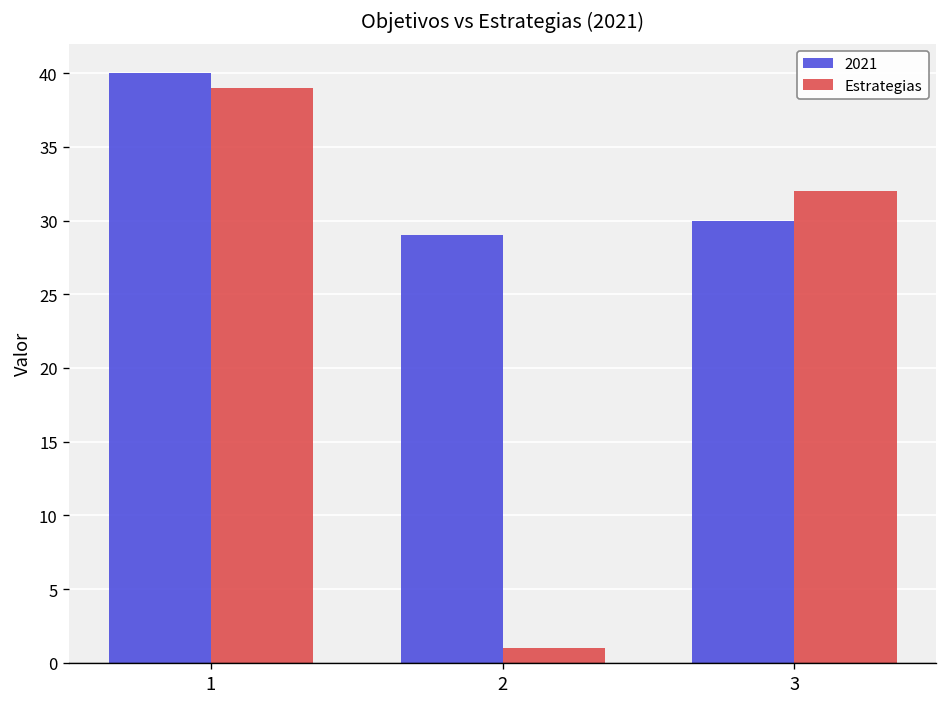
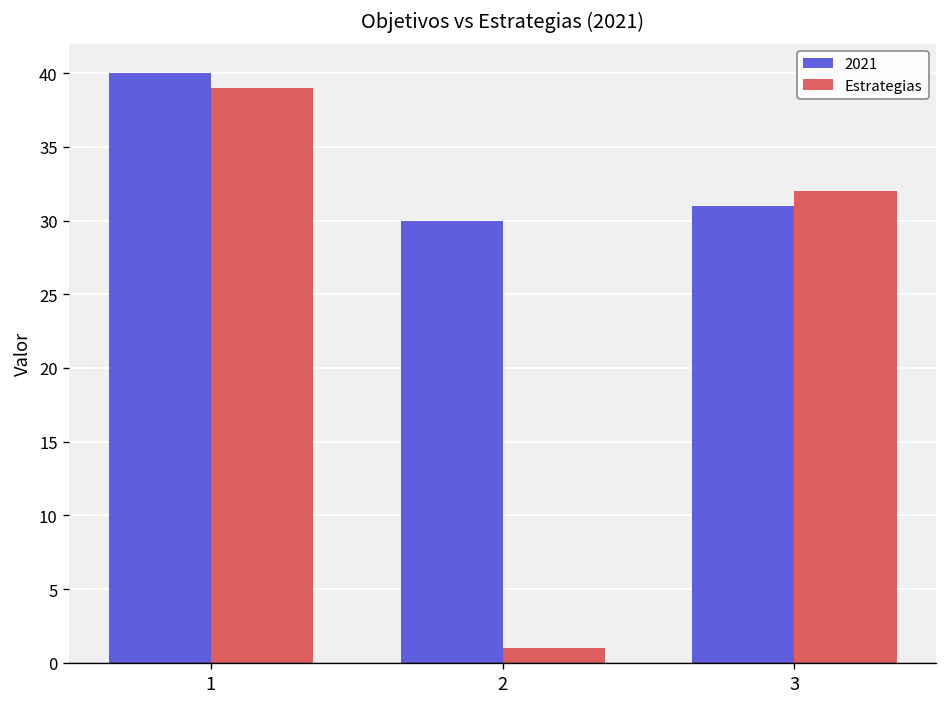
  {
    "2021": {
      "1": 40,
-     "2": 29,
-     "3": 30
+     "2": 30,
+     "3": 31
    },
    "Estrategias": {
      "1": 39,
      "2": 1,
      "3": 32
    }
  }
